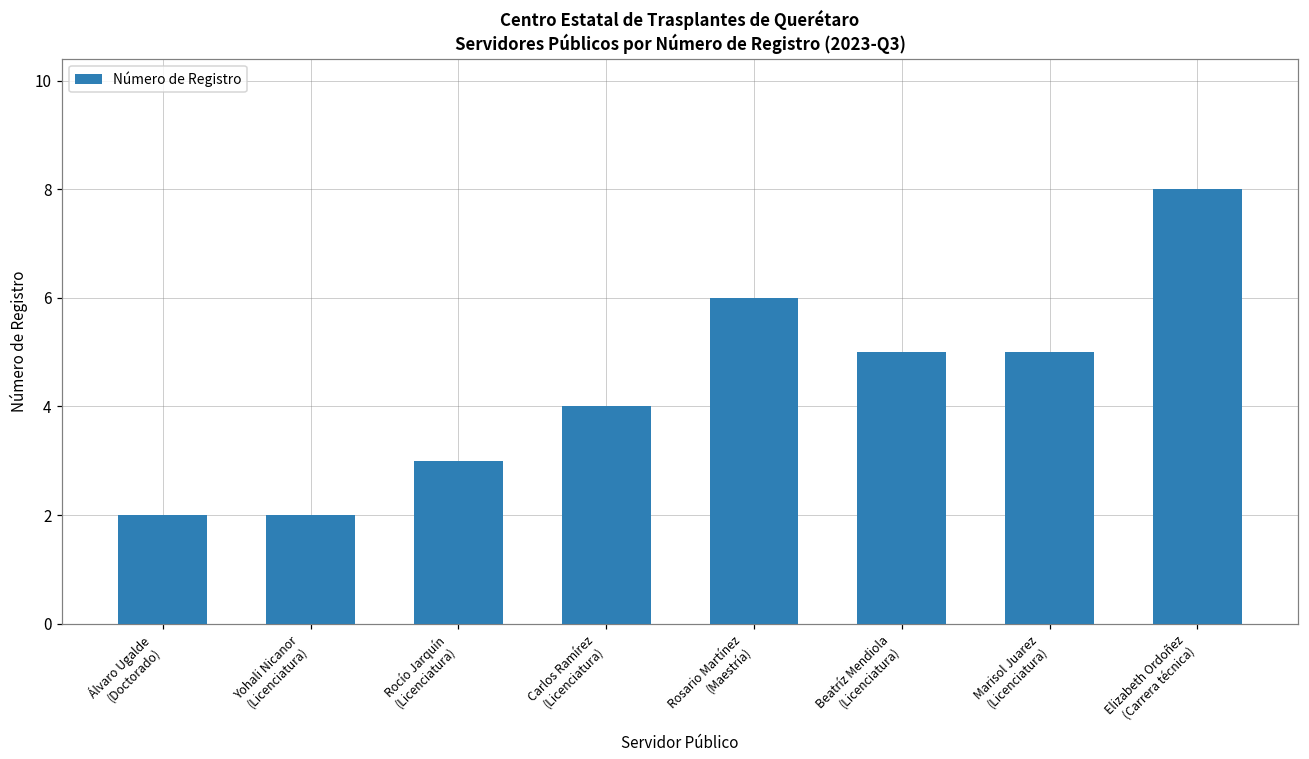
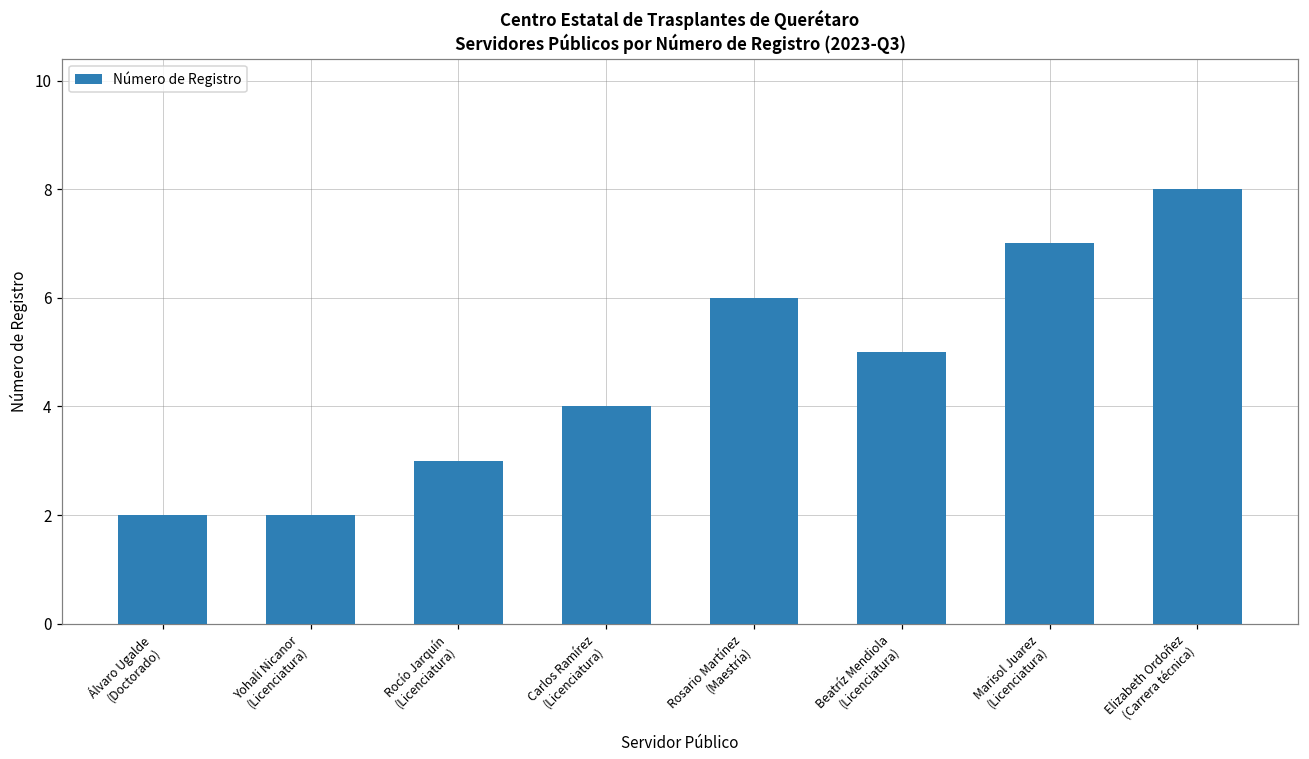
  {
    "Álvaro Ugalde (Doctorado)": 2,
    "Yohali Nicanor (Licenciatura)": 2,
    "Rocío Jarquín (Licenciatura)": 3,
    "Carlos Ramírez (Licenciatura)": 4,
    "Rosario Martínez (Maestría)": 6,
    "Beatríz Mendiola (Licenciatura)": 5,
-   "Marisol Juarez (Licenciatura)": 5,
+   "Marisol Juarez (Licenciatura)": 7,
    "Elizabeth Ordoñez (Carrera técnica)": 8
  }
